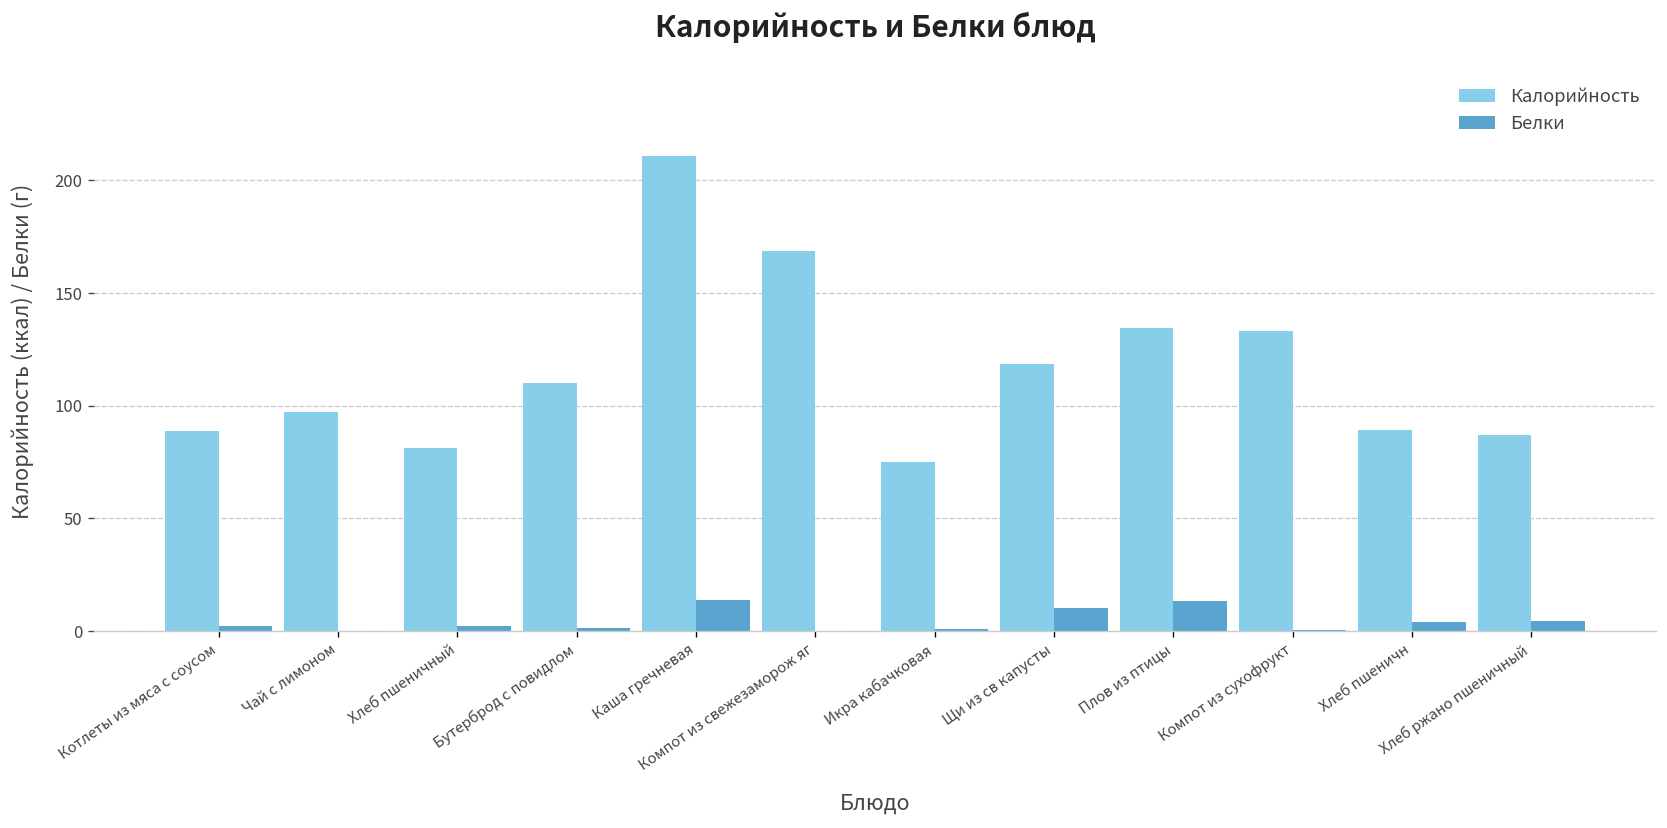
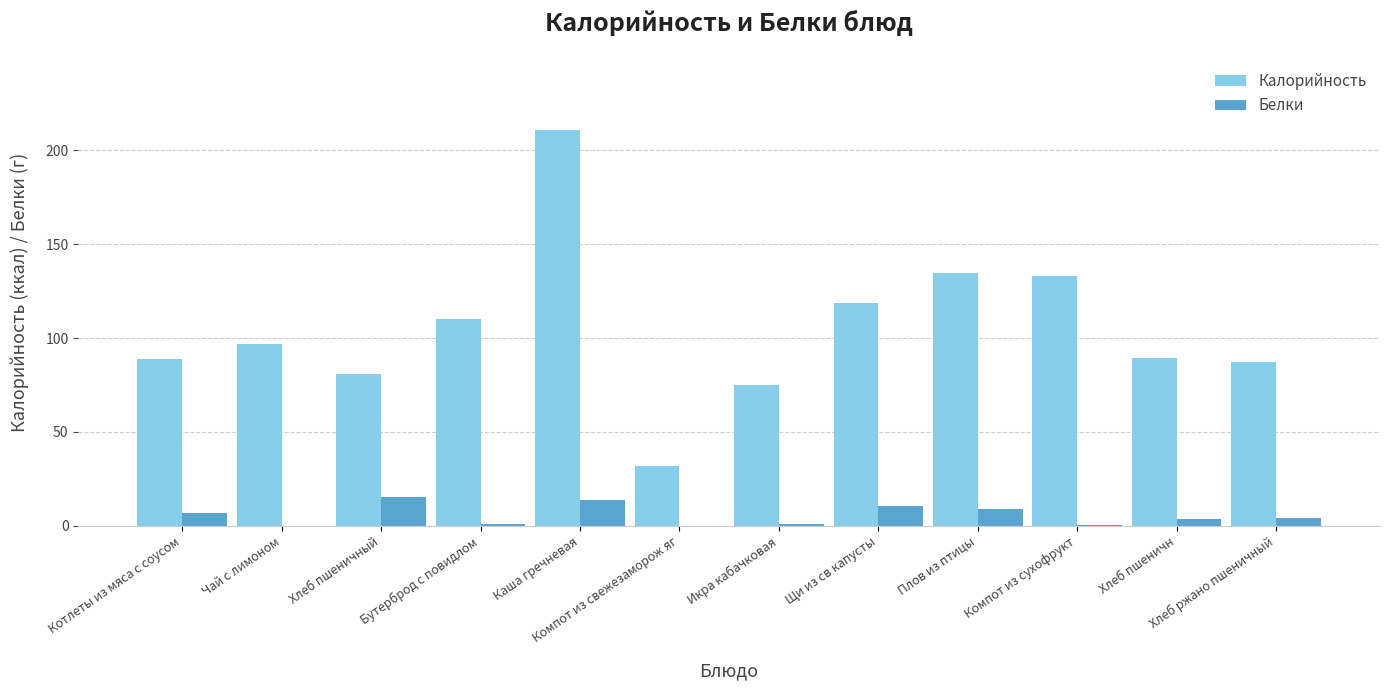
  {
    "Калорийность": {
      "Котлеты из мяса с соусом": 89,
      "Чай с лимоном": 97,
      "Хлеб пшеничный": 81,
      "Бутерброд с повидлом": 110,
      "Каша гречневая": 211,
-     "Компот из свежезаморож яг": 169,
+     "Компот из свежезаморож яг": 32,
      "Икра кабачковая": 75,
      "Щи из св капусты": 119,
      "Плов из птицы": 135,
      "Компот из сухофрукт": 133,
      "Хлеб пшеничн": 89,
      "Хлеб ржано пшеничный": 87
    },
    "Белки": {
-     "Котлеты из мяса с соусом": 2,
-     "Хлеб пшеничный": 2,
+     "Котлеты из мяса с соусом": 7,
+     "Хлеб пшеничный": 16,
      "Каша гречневая": 14,
      "Компот из свежезаморож яг": 0,
      "Щи из св капусты": 10,
-     "Плов из птицы": 13,
+     "Плов из птицы": 9,
      "Хлеб пшеничн": 4,
      "Хлеб ржано пшеничный": 4
    }
  }
